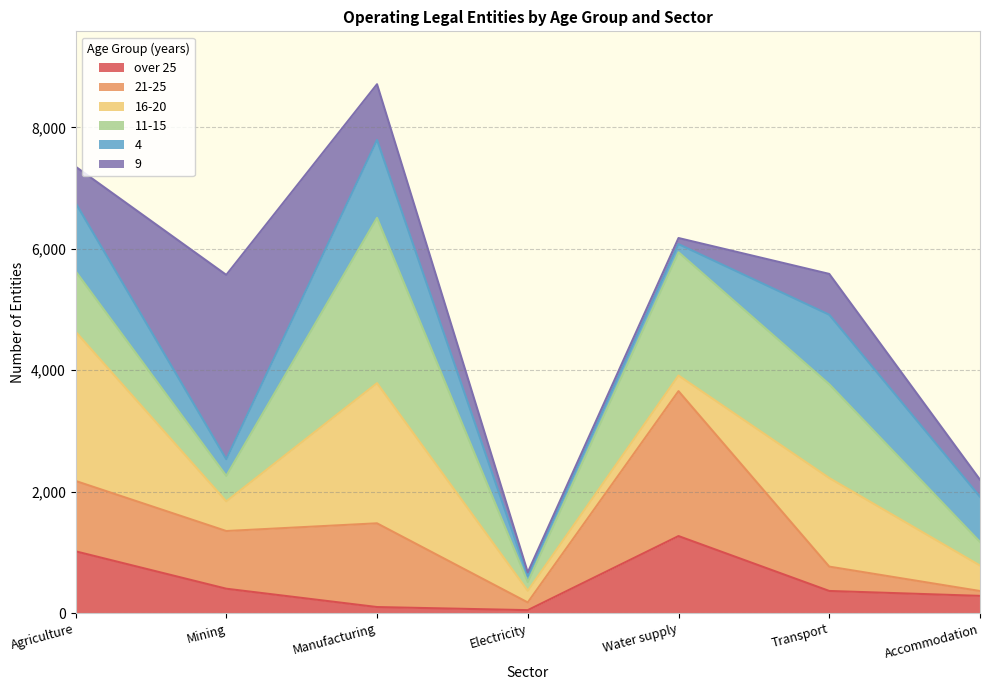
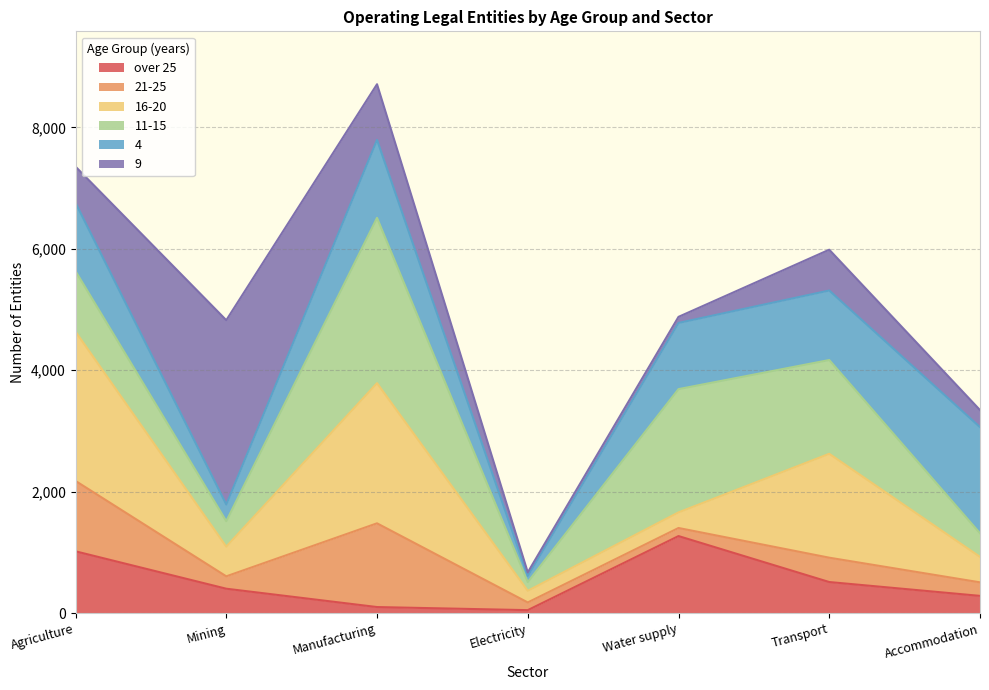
  {
    "over 25": {
      "Agriculture": "1,000",
      "Mining": "400",
      "Manufacturing": "100",
      "Electricity": "100",
      "Water supply": "1,300",
-     "Transport": "400",
+     "Transport": "500",
      "Accommodation": "300"
    },
    "21-25": {
      "Agriculture": "1,200",
-     "Mining": "1,000",
+     "Mining": "200",
      "Manufacturing": "1,400",
      "Electricity": "100",
-     "Water supply": "2,400",
+     "Water supply": "100",
      "Transport": "400",
-     "Accommodation": "100"
+     "Accommodation": "200"
    },
    "16-20": {
      "Agriculture": "2,500",
      "Mining": "500",
      "Manufacturing": "2,300",
      "Electricity": "200",
      "Water supply": "300",
-     "Transport": "1,500",
+     "Transport": "1,700",
      "Accommodation": "400"
    },
    "11-15": {
      "Agriculture": "1,000",
      "Mining": "400",
      "Manufacturing": "2,700",
      "Electricity": "100",
      "Water supply": "2,000",
      "Transport": "1,500",
      "Accommodation": "400"
    },
    "4": {
      "Agriculture": "1,100",
      "Mining": "300",
      "Manufacturing": "1,300",
      "Electricity": "100",
-     "Water supply": "100",
+     "Water supply": "1,100",
      "Transport": "1,100",
-     "Accommodation": "700"
+     "Accommodation": "1,700"
    },
    "9": {
      "Agriculture": "600",
      "Mining": "3,000",
      "Manufacturing": "900",
      "Electricity": "100",
      "Water supply": "100",
      "Transport": "700",
      "Accommodation": "300"
    }
  }
